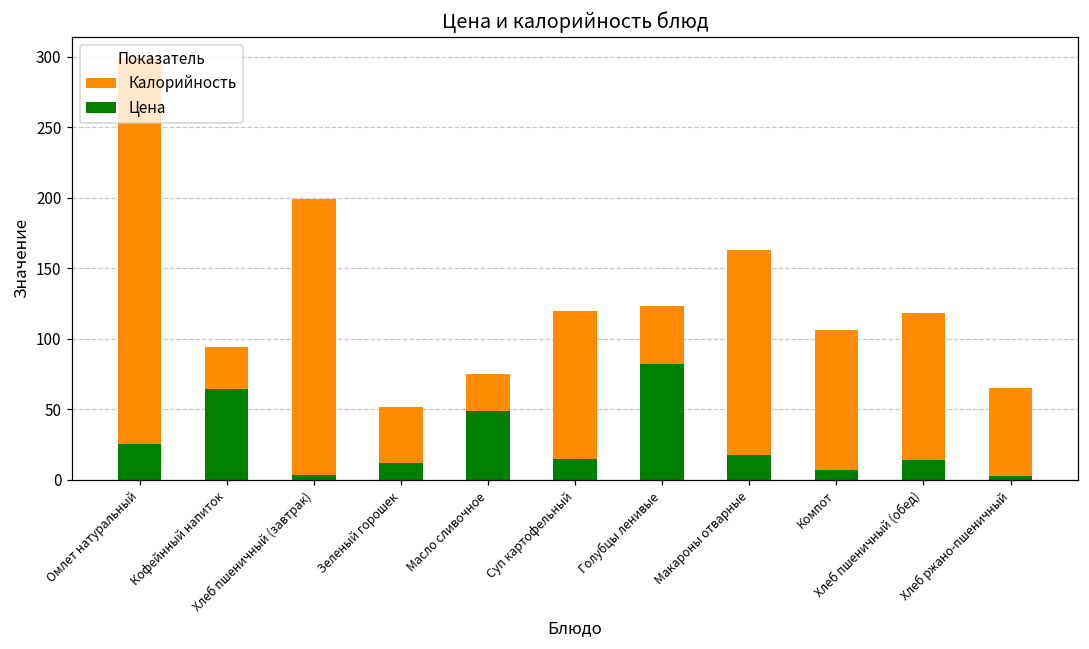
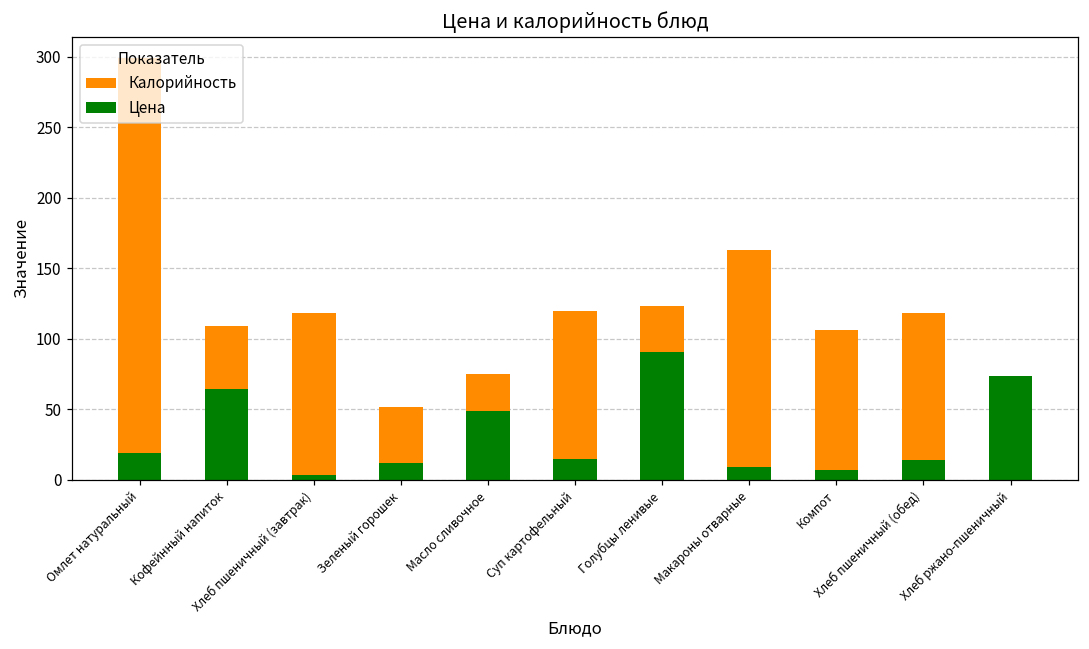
  {
    "Калорийность": {
-     "Кофейнный напиток": 94,
-     "Хлеб пшеничный (завтрак)": 199,
+     "Кофейнный напиток": 109,
+     "Хлеб пшеничный (завтрак)": 118,
      "Зеленый горошек": 51,
      "Масло сливочное": 75,
      "Суп картофельный": 120,
      "Голубцы ленивые": 123,
      "Макароны отварные": 163,
      "Компот": 106,
      "Хлеб пшеничный (обед)": 118
    },
    "Цена": {
-     "Омлет натуральный": 25,
-     "Голубцы ленивые": 82,
-     "Макароны отварные": 18,
-     "Хлеб ржано-пшеничный": 2
+     "Омлет натуральный": 19,
+     "Голубцы ленивые": 91,
+     "Макароны отварные": 9,
+     "Хлеб ржано-пшеничный": 73
    }
  }
